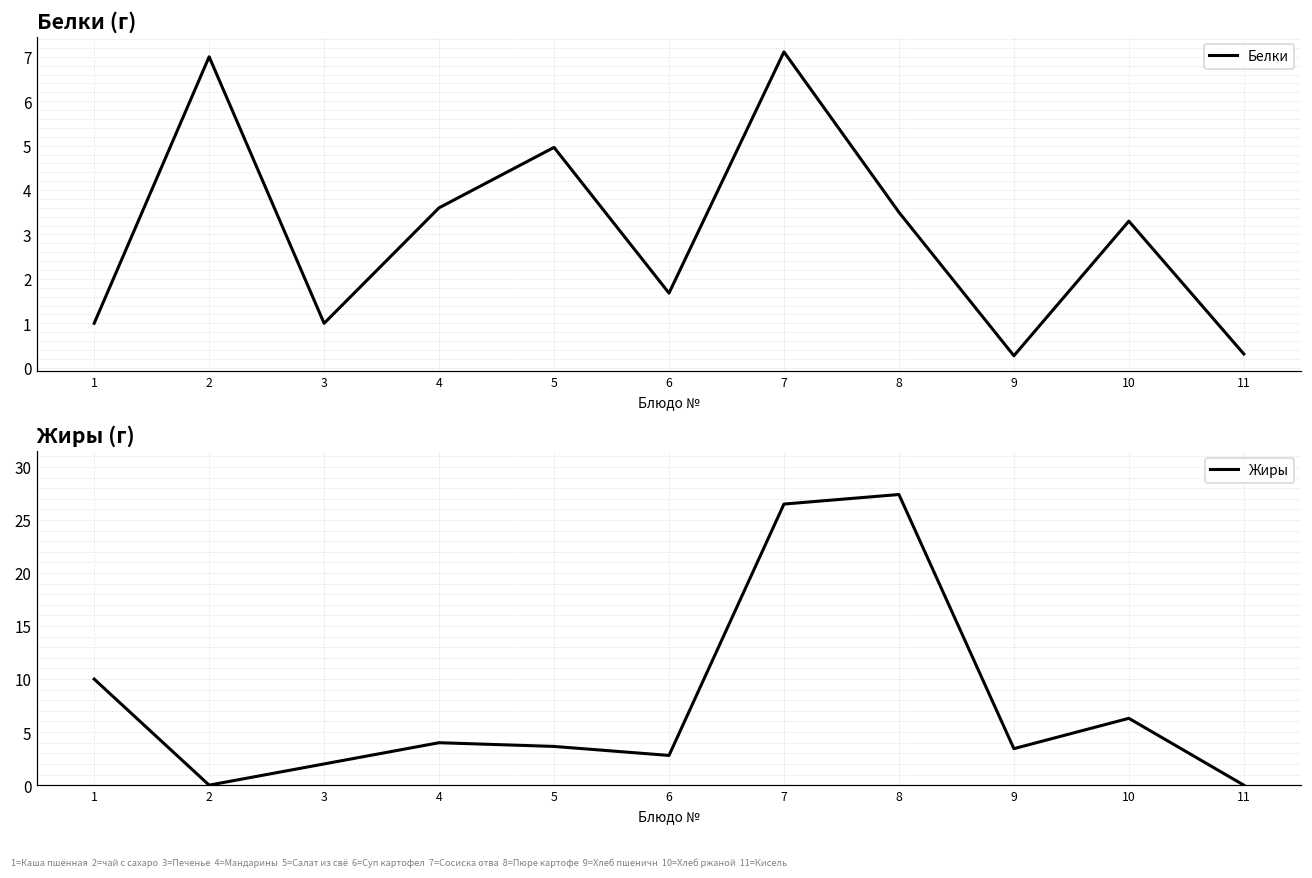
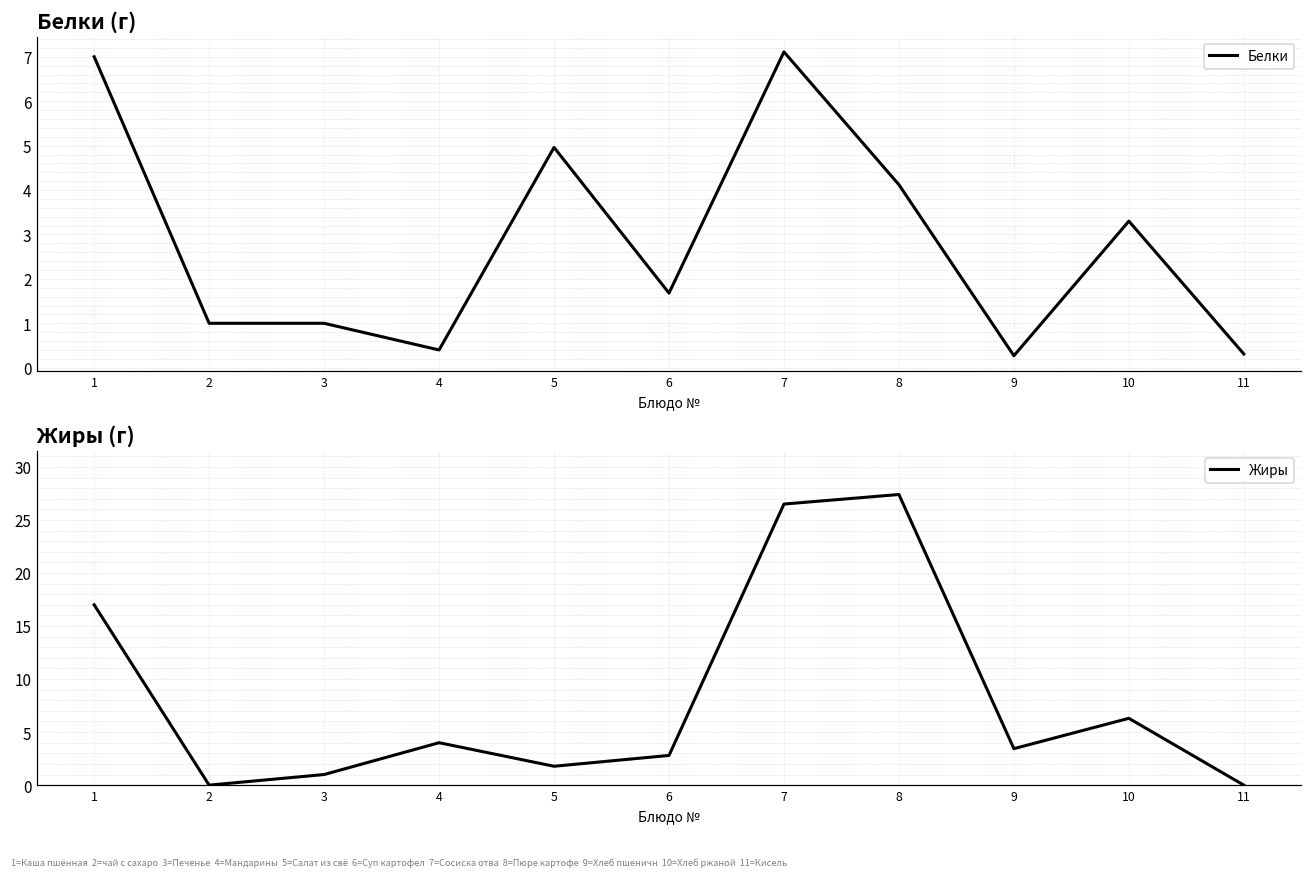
  {
    "Белки (г)": {
-     "1": 1,
-     "2": 7,
+     "1": 7,
+     "2": 1,
      "3": 1.0,
-     "4": 3.6,
+     "4": 0.4,
      "5": 5.0,
      "6": 1.7,
      "7": 7.1,
-     "8": 3.5,
+     "8": 4.1,
      "9": 0.3,
      "10": 3.3,
      "11": 0.3
    },
    "Жиры (г)": {
-     "1": 10,
+     "1": 17,
      "2": 0,
-     "3": 2,
+     "3": 1,
      "4": 4,
-     "5": 4,
+     "5": 2,
      "6": 3,
      "7": 27,
      "8": 27,
      "9": 3,
      "10": 6,
      "11": 0
    }
  }
